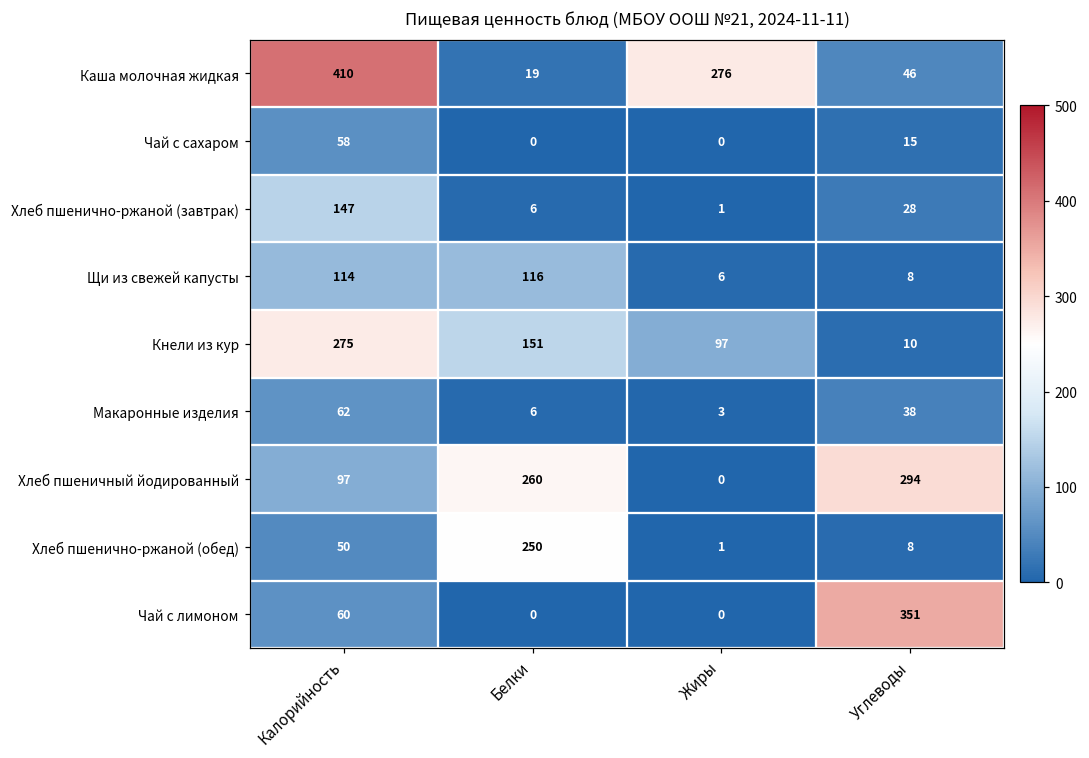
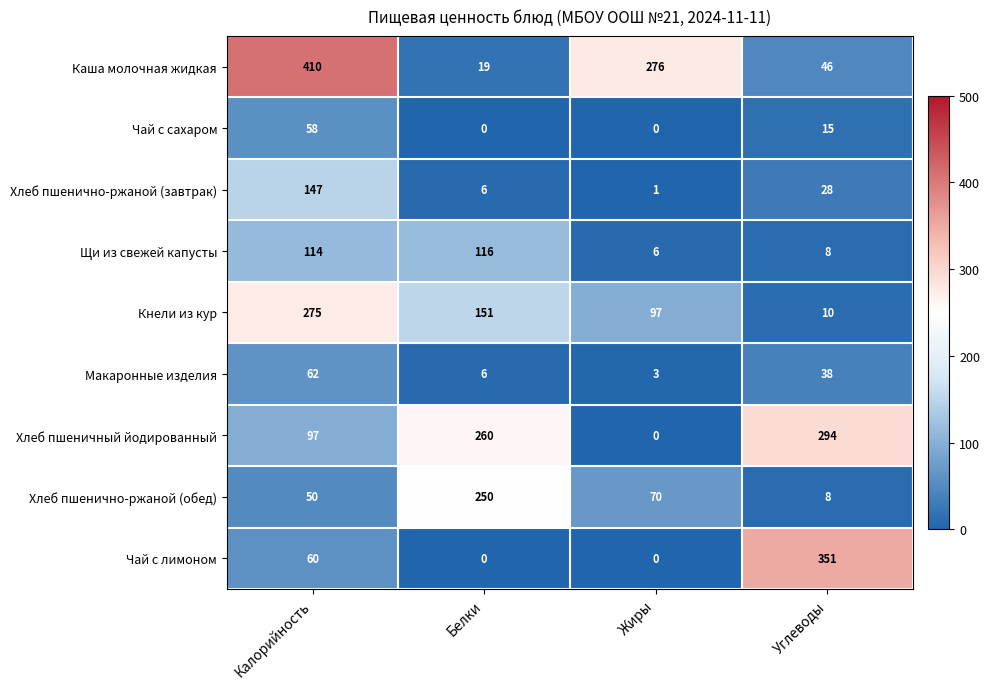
  {
    "Каша молочная жидкая": {
      "Калорийность": 410,
      "Белки": 19,
      "Жиры": 276,
      "Углеводы": 46
    },
    "Чай с сахаром": {
      "Калорийность": 58,
      "Белки": 0,
      "Жиры": 0,
      "Углеводы": 15
    },
    "Хлеб пшенично-ржаной (завтрак)": {
      "Калорийность": 147,
      "Белки": 6,
      "Жиры": 1,
      "Углеводы": 28
    },
    "Щи из свежей капусты": {
      "Калорийность": 114,
      "Белки": 116,
      "Жиры": 6,
      "Углеводы": 8
    },
    "Кнели из кур": {
      "Калорийность": 275,
      "Белки": 151,
      "Жиры": 97,
      "Углеводы": 10
    },
    "Макаронные изделия": {
      "Калорийность": 62,
      "Белки": 6,
      "Жиры": 3,
      "Углеводы": 38
    },
    "Хлеб пшеничный йодированный": {
      "Калорийность": 97,
      "Белки": 260,
      "Жиры": 0,
      "Углеводы": 294
    },
    "Хлеб пшенично-ржаной (обед)": {
      "Калорийность": 50,
      "Белки": 250,
-     "Жиры": 1,
+     "Жиры": 70,
      "Углеводы": 8
    },
    "Чай с лимоном": {
      "Калорийность": 60,
      "Белки": 0,
      "Жиры": 0,
      "Углеводы": 351
    }
  }
